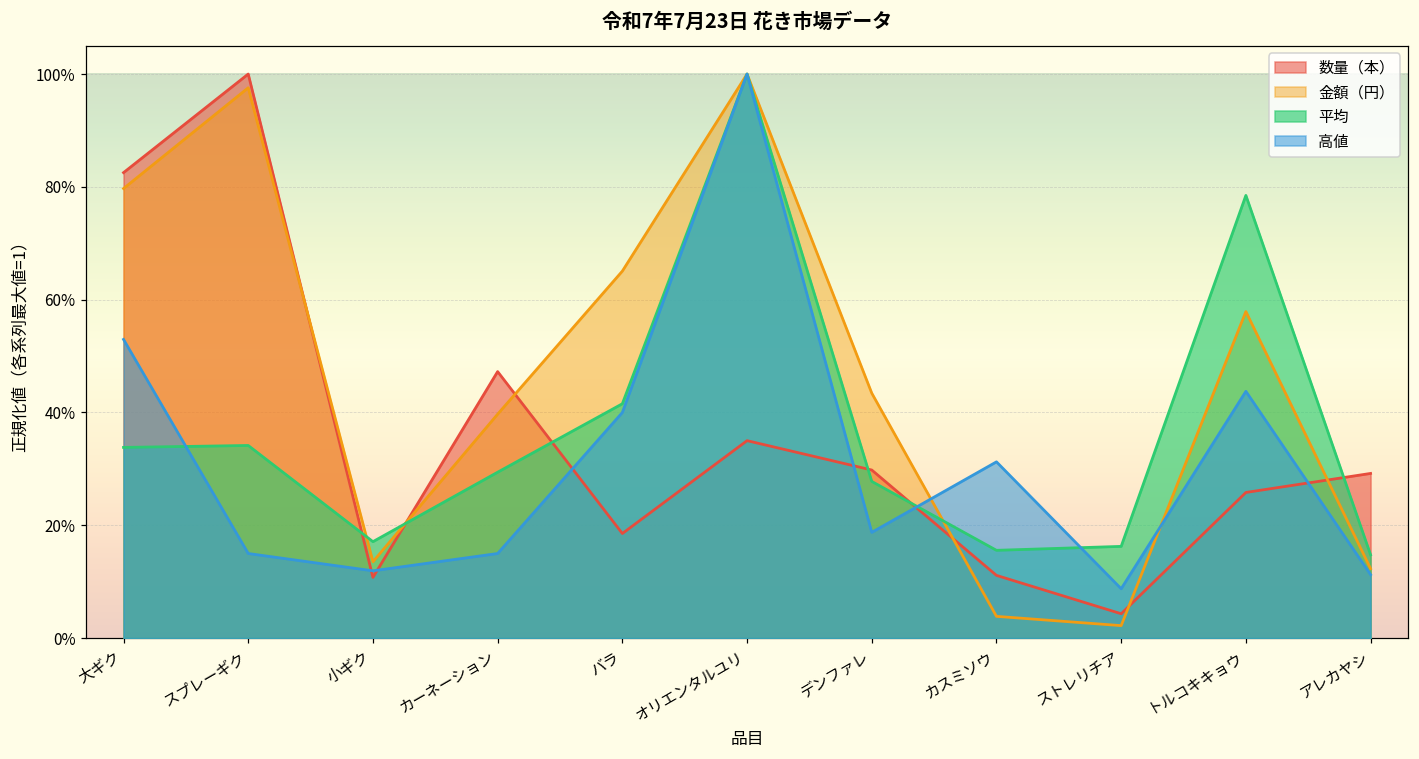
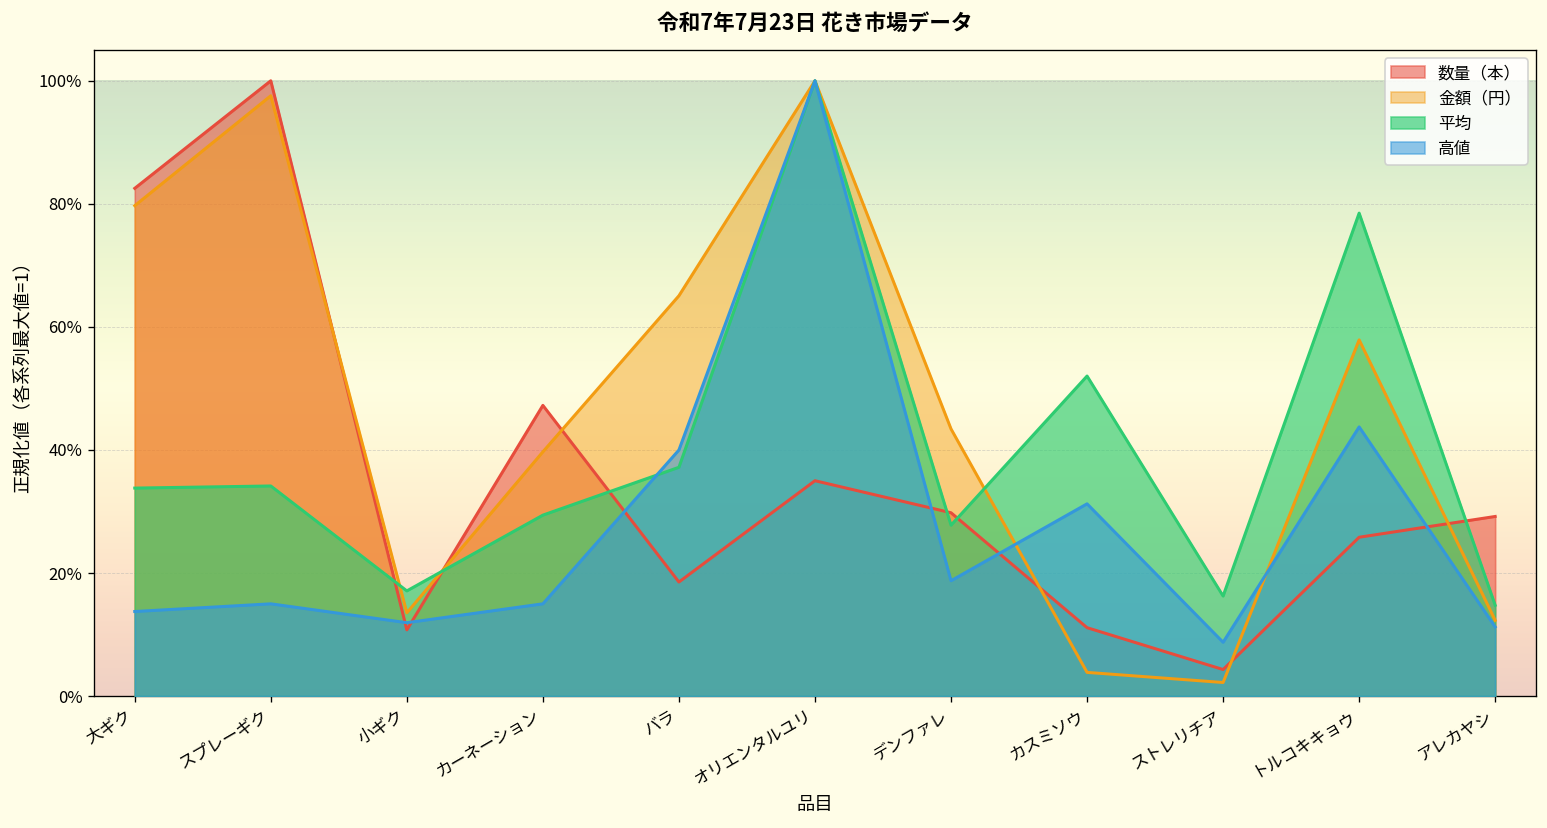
  {
    "数量（本）": {
      "大ギク": "83%",
      "スプレーギク": "100%",
      "小ギク": "11%",
      "カーネーション": "47%",
      "バラ": "19%",
      "オリエンタルユリ": "35%",
      "デンファレ": "30%",
      "カスミソウ": "11%",
      "ストレリチア": "4%",
      "トルコキキョウ": "26%",
      "アレカヤシ": "29%"
    },
    "金額（円）": {
      "大ギク": "80%",
      "スプレーギク": "98%",
      "小ギク": "14%",
      "カーネーション": "40%",
      "バラ": "65%",
      "デンファレ": "43%",
      "カスミソウ": "4%",
      "ストレリチア": "2%",
      "トルコキキョウ": "58%",
      "アレカヤシ": "12%"
    },
    "平均": {
      "大ギク": "34%",
      "スプレーギク": "34%",
      "小ギク": "17%",
      "カーネーション": "29%",
-     "バラ": "42%",
+     "バラ": "37%",
      "デンファレ": "28%",
-     "カスミソウ": "16%",
+     "カスミソウ": "52%",
      "ストレリチア": "16%",
      "トルコキキョウ": "78%",
      "アレカヤシ": "15%"
    },
    "高値": {
-     "大ギク": "53%",
+     "大ギク": "14%",
      "スプレーギク": "15%",
      "小ギク": "12%",
      "カーネーション": "15%",
      "バラ": "40%",
      "デンファレ": "19%",
      "カスミソウ": "31%",
      "ストレリチア": "9%",
      "トルコキキョウ": "44%",
      "アレカヤシ": "11%"
    }
  }
